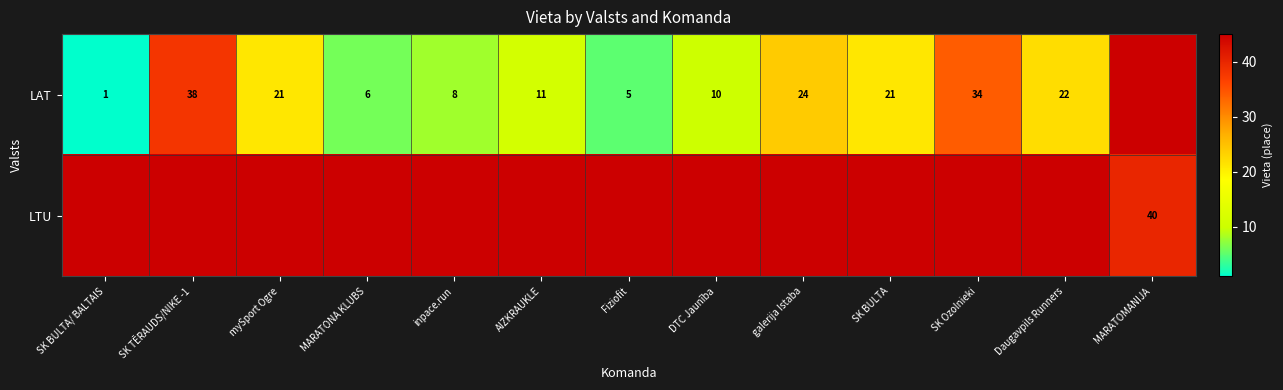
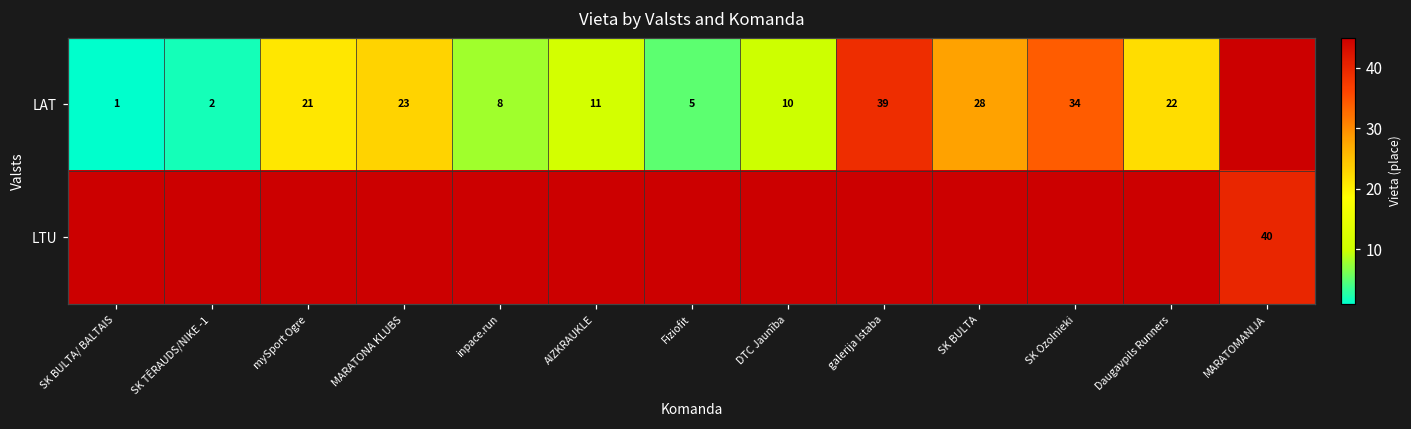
  {
    "LAT": {
      "SK BULTA/ BALTAIS": 1,
-     "SK TĒRAUDS/NIKE -1": 38,
+     "SK TĒRAUDS/NIKE -1": 2,
      "mySport Ogre": 21,
-     "MARATONA KLUBS": 6,
+     "MARATONA KLUBS": 23,
      "inpace.run": 8,
      "AIZKRAUKLE": 11,
      "Fiziofit": 5,
      "DTC Jaunība": 10,
-     "galerija Istaba": 24,
-     "SK BULTA": 21,
+     "galerija Istaba": 39,
+     "SK BULTA": 28,
      "SK Ozolnieki": 34,
      "Daugavpils Runners": 22
    },
    "LTU": {
      "MARATOMANIJA": 40
    }
  }
